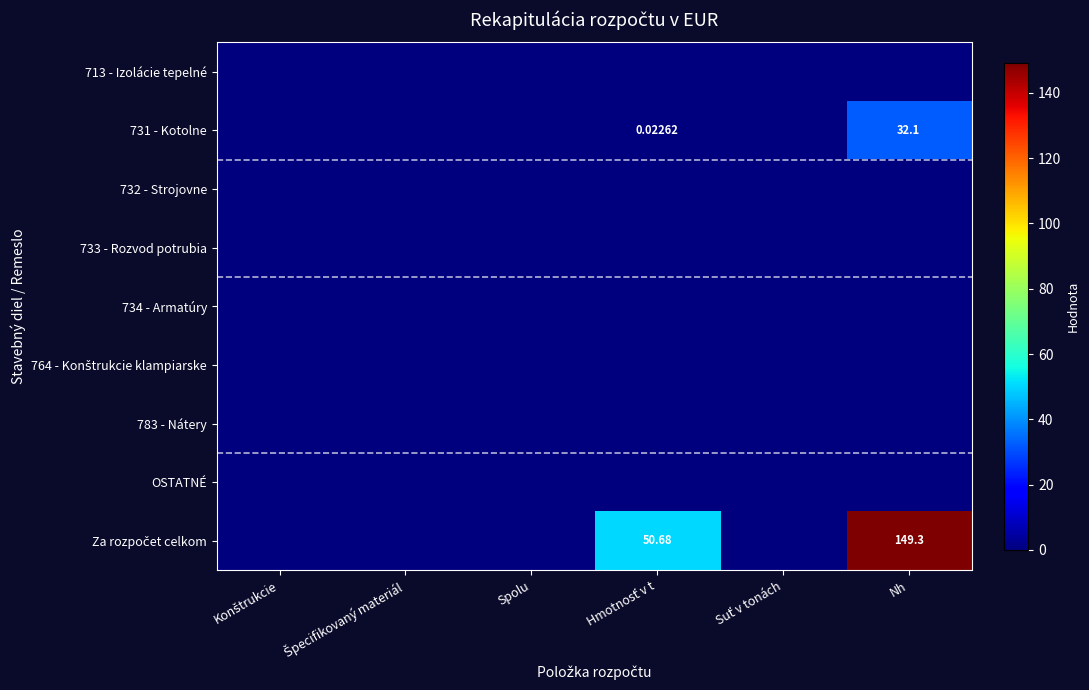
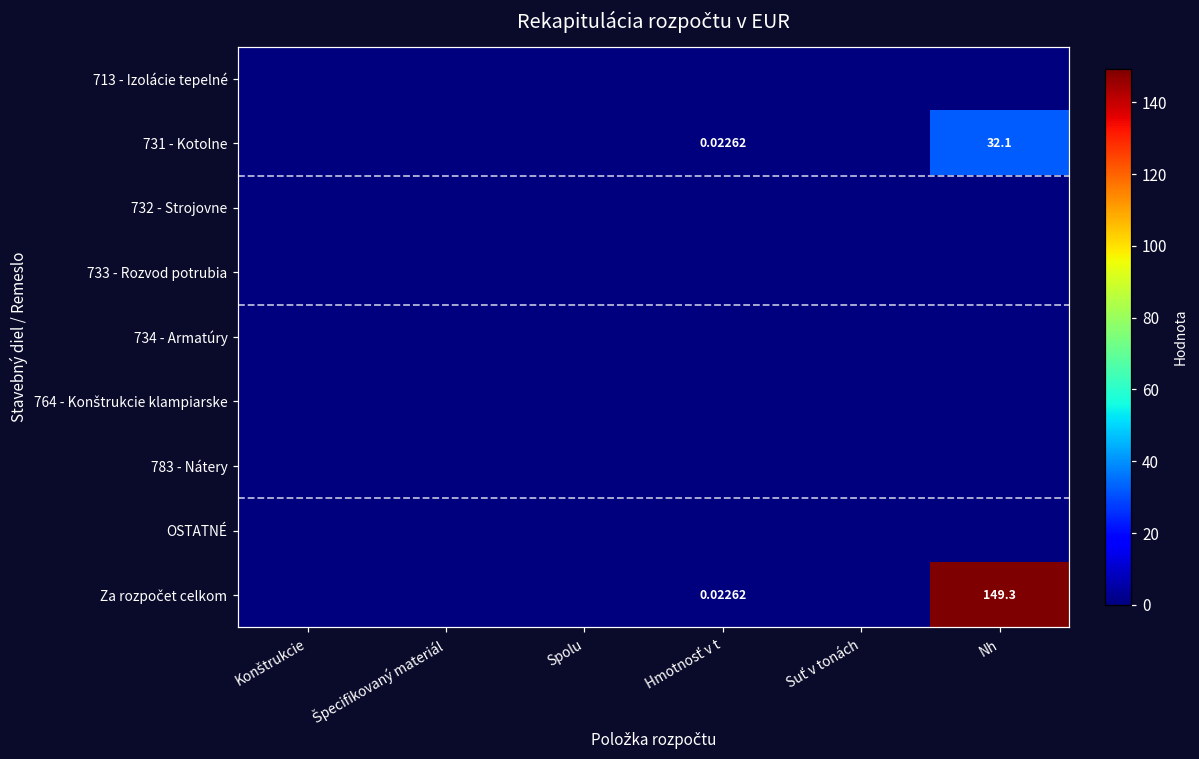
  {
    "731 - Kotolne": {
      "Hmotnosť v t": 0.02262,
      "Nh": 32.1
    },
    "Za rozpočet celkom": {
-     "Hmotnosť v t": 50.68,
+     "Hmotnosť v t": 0.02262,
      "Nh": 149.3
    }
  }
